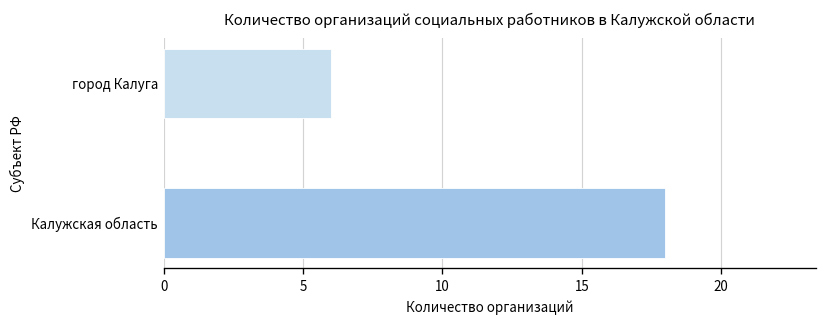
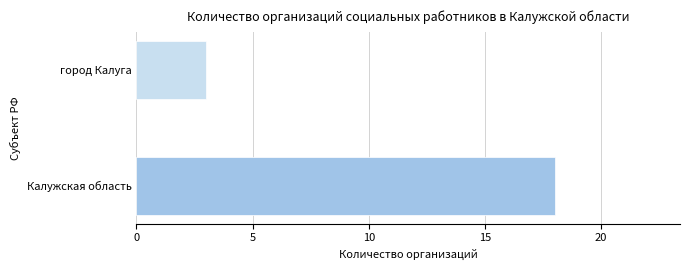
  {
-   "город Калуга": 6,
+   "город Калуга": 3,
    "Калужская область": 18
  }
